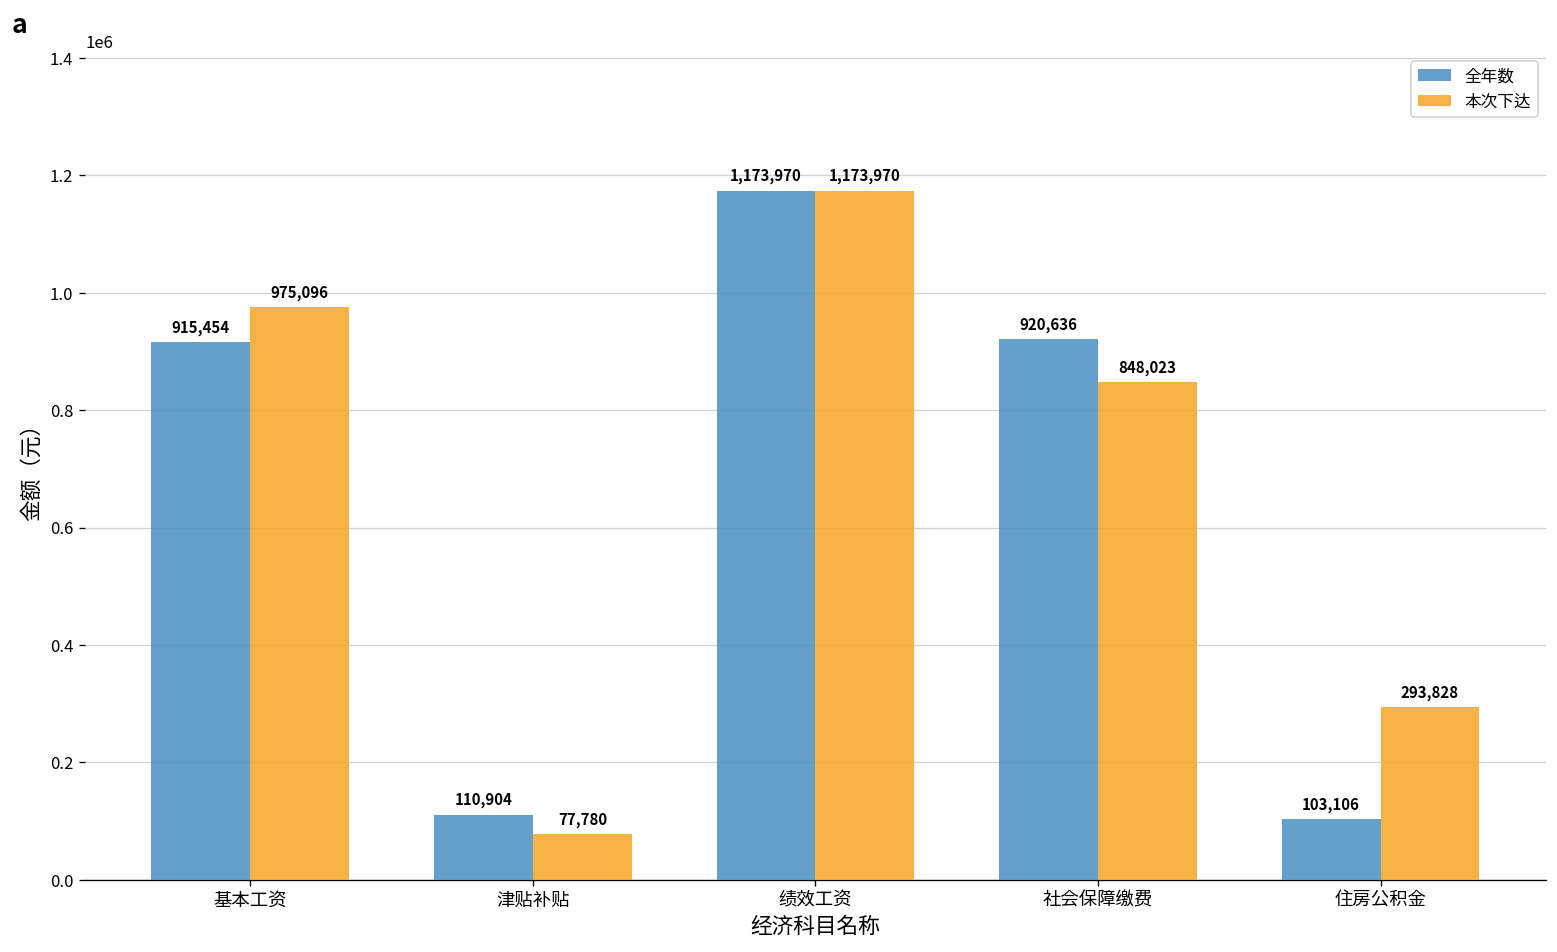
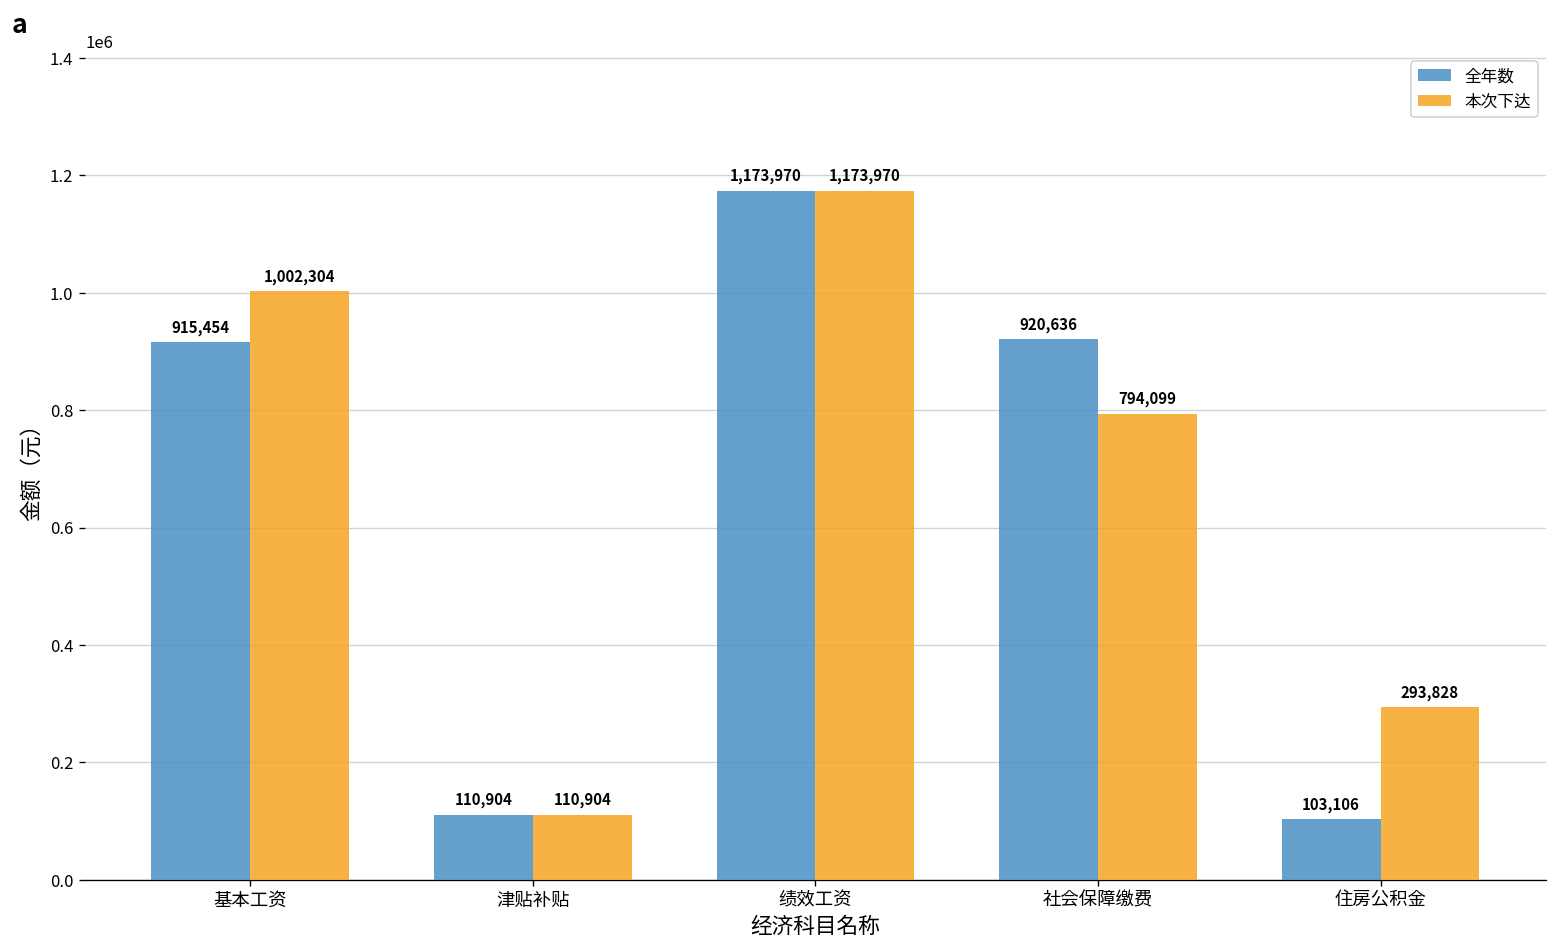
  {
    "全年数": {
      "基本工资": "915,454",
      "津贴补贴": "110,904",
      "绩效工资": "1,173,970",
      "社会保障缴费": "920,636",
      "住房公积金": "103,106"
    },
    "本次下达": {
-     "基本工资": "975,096",
-     "津贴补贴": "77,780",
+     "基本工资": "1,002,304",
+     "津贴补贴": "110,904",
      "绩效工资": "1,173,970",
-     "社会保障缴费": "848,023",
+     "社会保障缴费": "794,099",
      "住房公积金": "293,828"
    }
  }
